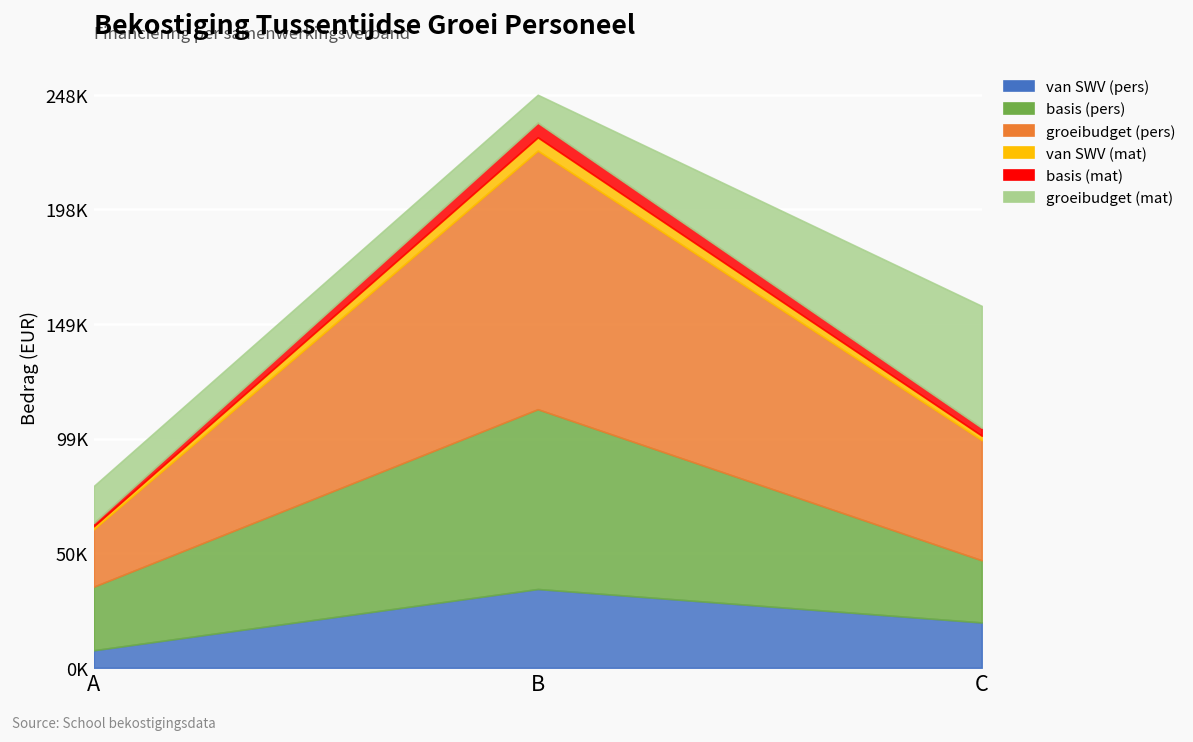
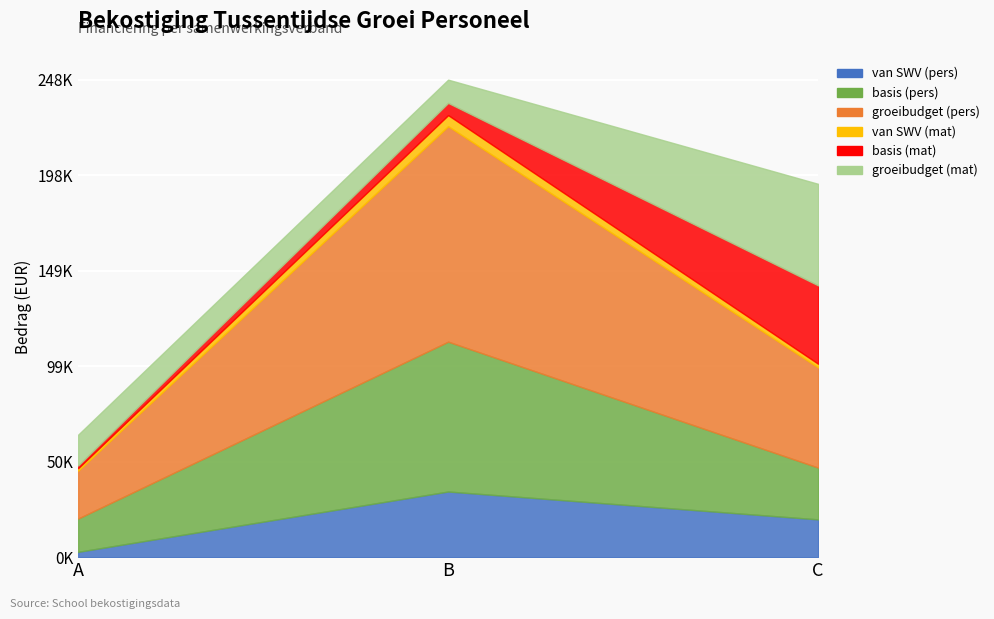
  {
    "van SWV (pers)": {
-     "A": 8000,
+     "A": 3000,
      "B": 34000,
      "C": 20000
    },
    "basis (pers)": {
-     "A": 27000,
+     "A": 17000,
      "B": 78000,
      "C": 27000
    },
    "groeibudget (pers)": {
      "B": 112000,
      "C": 52000
    },
    "van SWV (mat)": {
      "B": 6000,
      "C": 2000
    },
    "basis (mat)": {
      "A": 1000,
      "B": 6000,
-     "C": 3000
+     "C": 41000
    },
    "groeibudget (mat)": {
      "A": 16000,
      "B": 12000,
      "C": 53000
    }
  }
